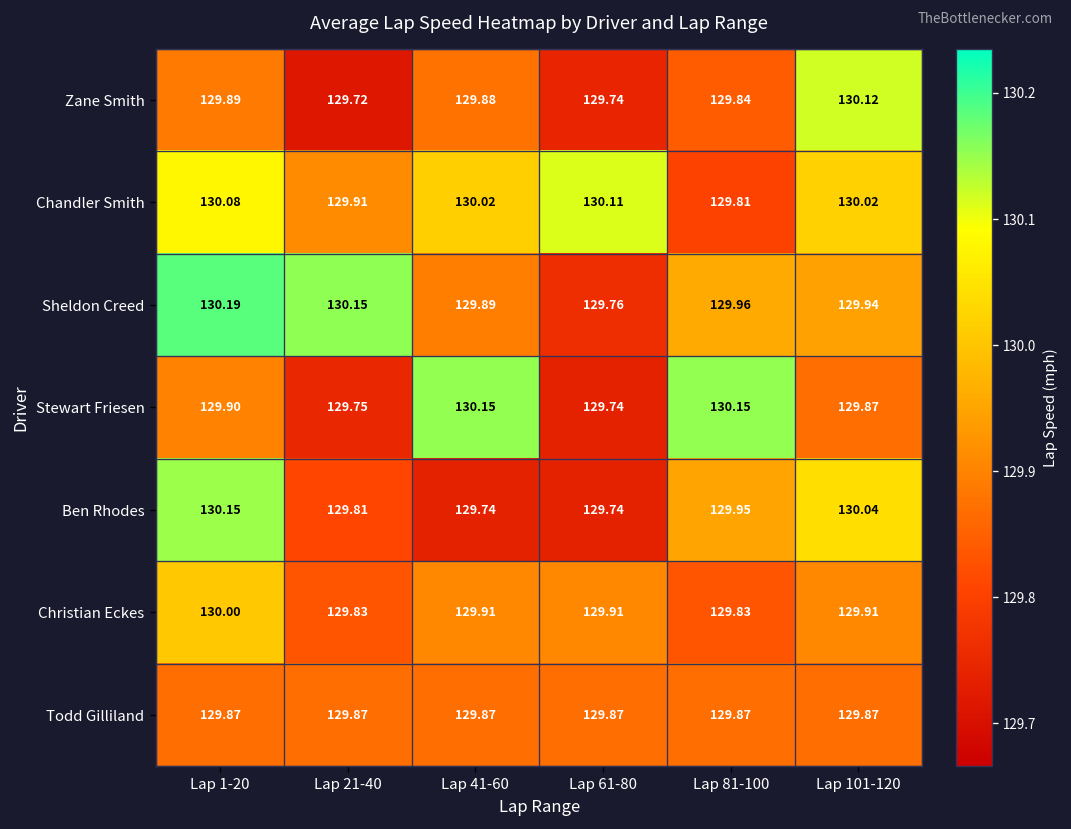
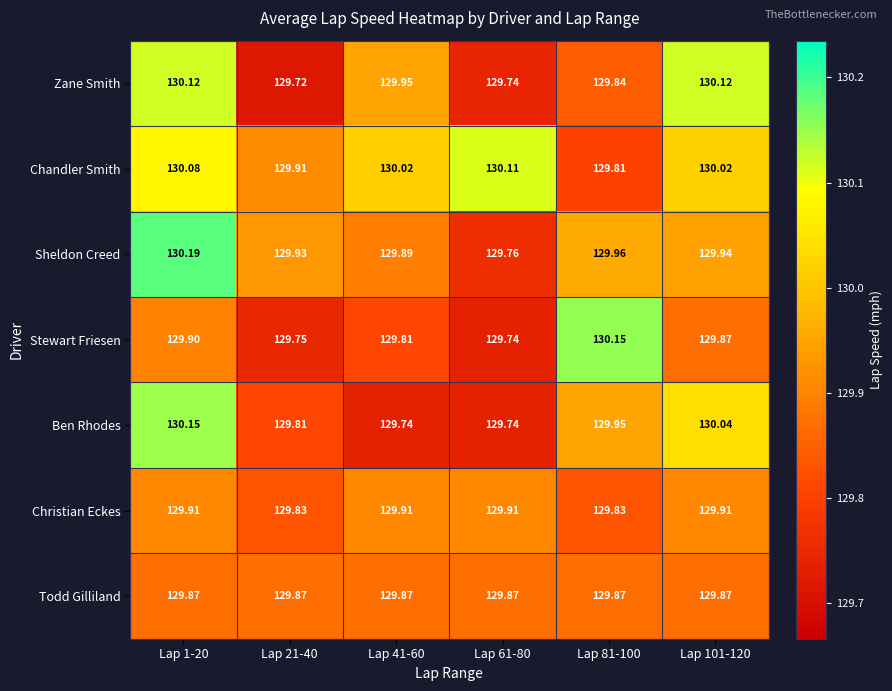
  {
    "Zane Smith": {
-     "Lap 1-20": 129.89,
+     "Lap 1-20": 130.12,
      "Lap 21-40": 129.72,
-     "Lap 41-60": 129.88,
+     "Lap 41-60": 129.95,
      "Lap 61-80": 129.74,
      "Lap 81-100": 129.84,
      "Lap 101-120": 130.12
    },
    "Chandler Smith": {
      "Lap 1-20": 130.08,
      "Lap 21-40": 129.91,
      "Lap 41-60": 130.02,
      "Lap 61-80": 130.11,
      "Lap 81-100": 129.81,
      "Lap 101-120": 130.02
    },
    "Sheldon Creed": {
      "Lap 1-20": 130.19,
-     "Lap 21-40": 130.15,
+     "Lap 21-40": 129.93,
      "Lap 41-60": 129.89,
      "Lap 61-80": 129.76,
      "Lap 81-100": 129.96,
      "Lap 101-120": 129.94
    },
    "Stewart Friesen": {
      "Lap 1-20": 129.90,
      "Lap 21-40": 129.75,
-     "Lap 41-60": 130.15,
+     "Lap 41-60": 129.81,
      "Lap 61-80": 129.74,
      "Lap 81-100": 130.15,
      "Lap 101-120": 129.87
    },
    "Ben Rhodes": {
      "Lap 1-20": 130.15,
      "Lap 21-40": 129.81,
      "Lap 41-60": 129.74,
      "Lap 61-80": 129.74,
      "Lap 81-100": 129.95,
      "Lap 101-120": 130.04
    },
    "Christian Eckes": {
-     "Lap 1-20": 130.00,
+     "Lap 1-20": 129.91,
      "Lap 21-40": 129.83,
      "Lap 41-60": 129.91,
      "Lap 61-80": 129.91,
      "Lap 81-100": 129.83,
      "Lap 101-120": 129.91
    },
    "Todd Gilliland": {
      "Lap 1-20": 129.87,
      "Lap 21-40": 129.87,
      "Lap 41-60": 129.87,
      "Lap 61-80": 129.87,
      "Lap 81-100": 129.87,
      "Lap 101-120": 129.87
    }
  }
